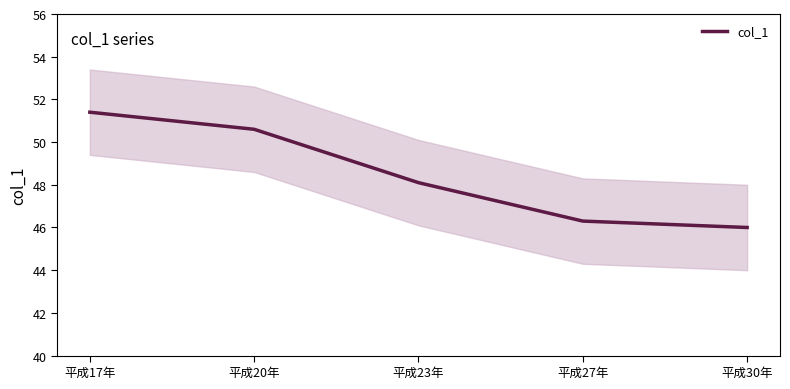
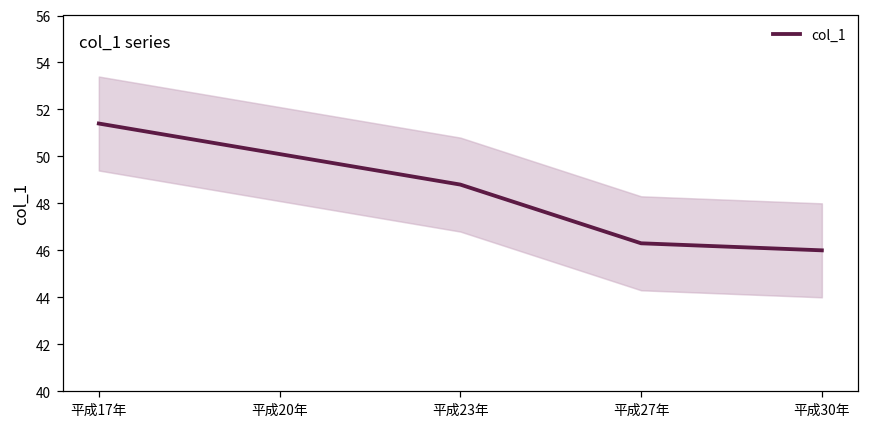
  {
    "col_1": {
      "平成17年": 51.4,
-     "平成20年": 50.6,
-     "平成23年": 48.1,
+     "平成20年": 50.1,
+     "平成23年": 48.8,
      "平成27年": 46.3,
      "平成30年": 46.0
    }
  }
